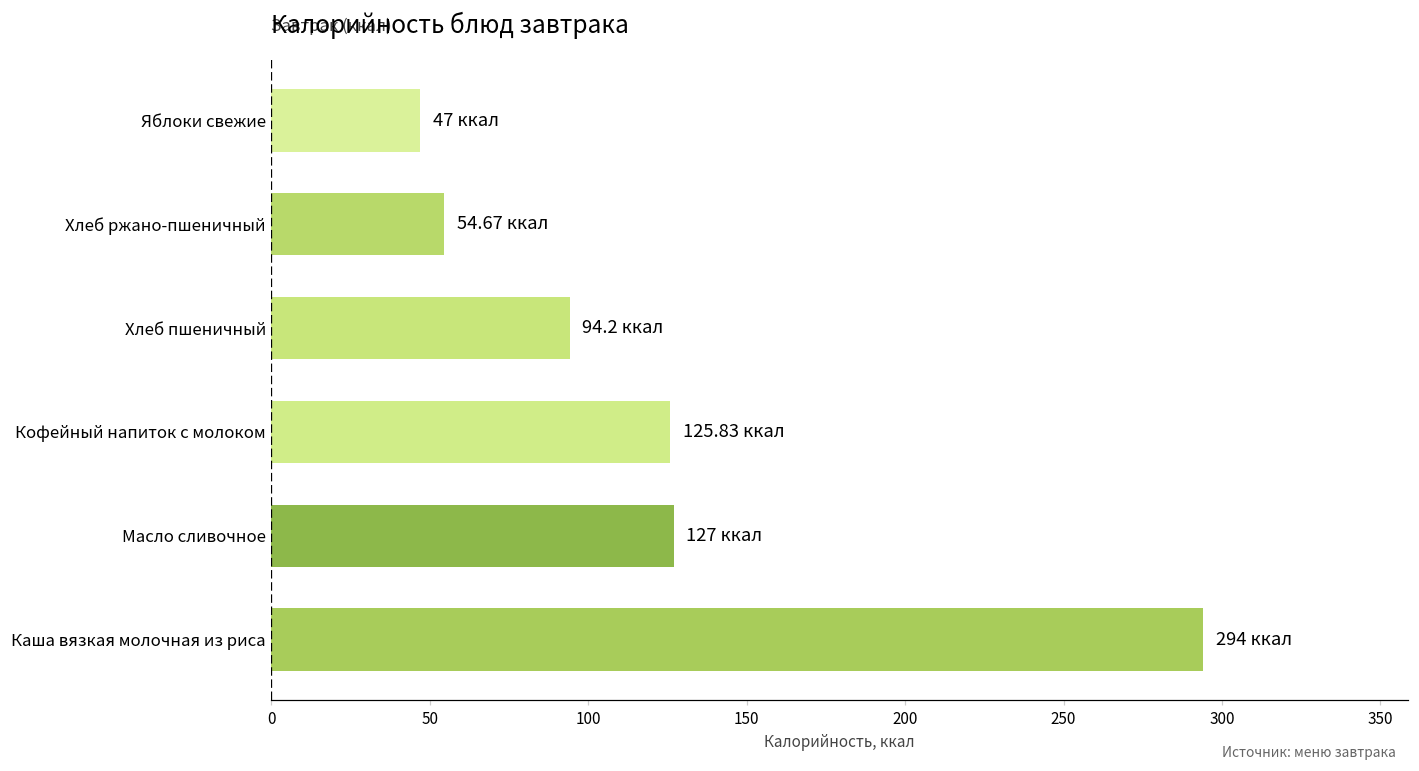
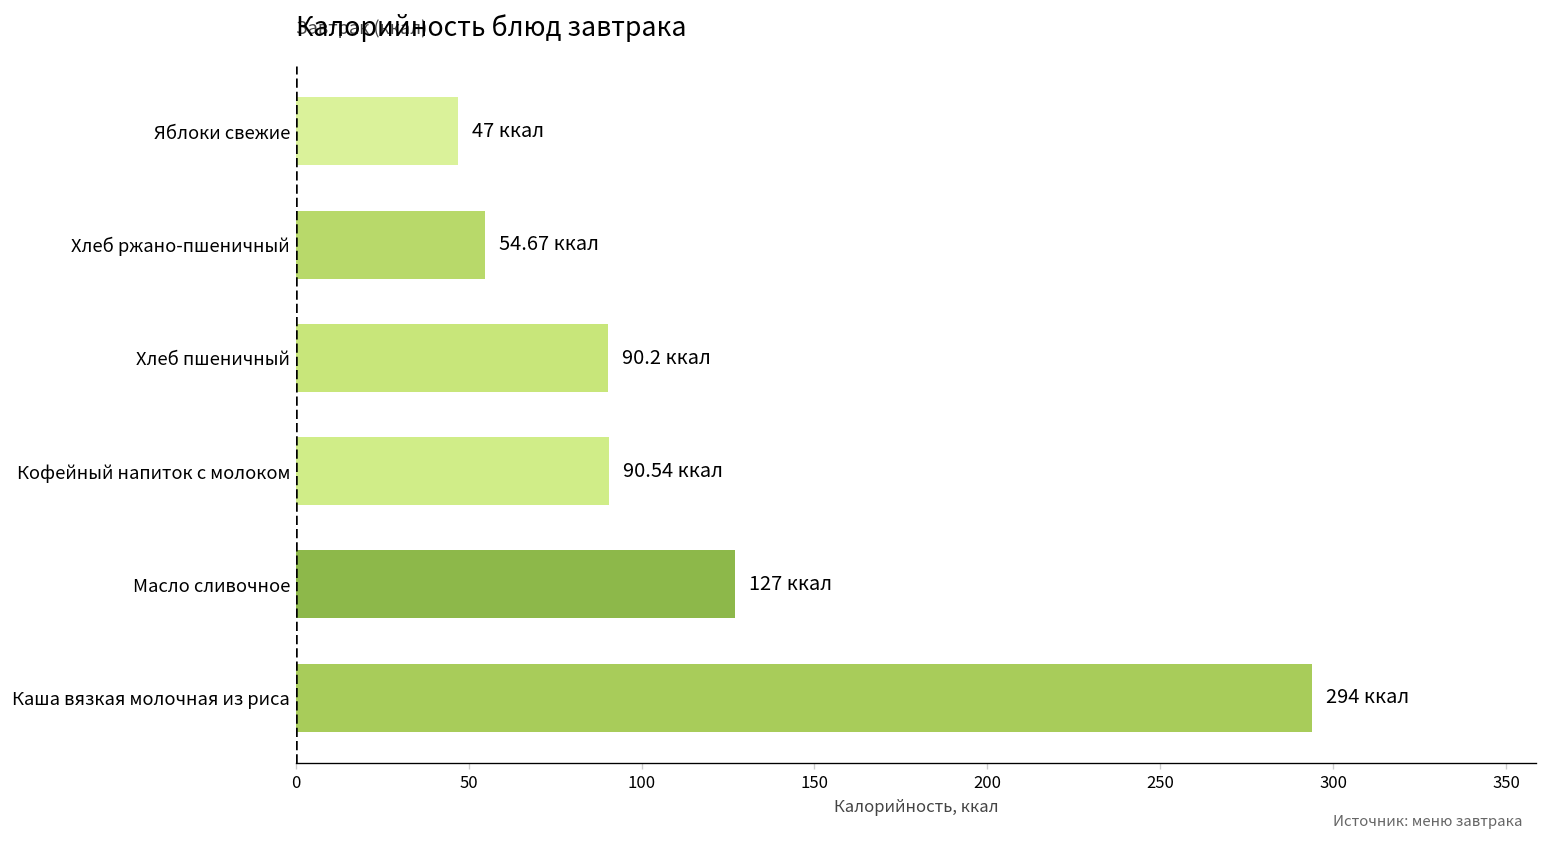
  {
    "Яблоки свежие": 47,
    "Хлеб ржано-пшеничный": 54.67,
-   "Хлеб пшеничный": 94.2,
-   "Кофейный напиток с молоком": 125.83,
+   "Хлеб пшеничный": 90.2,
+   "Кофейный напиток с молоком": 90.54,
    "Масло сливочное": 127,
    "Каша вязкая молочная из риса": 294
  }
